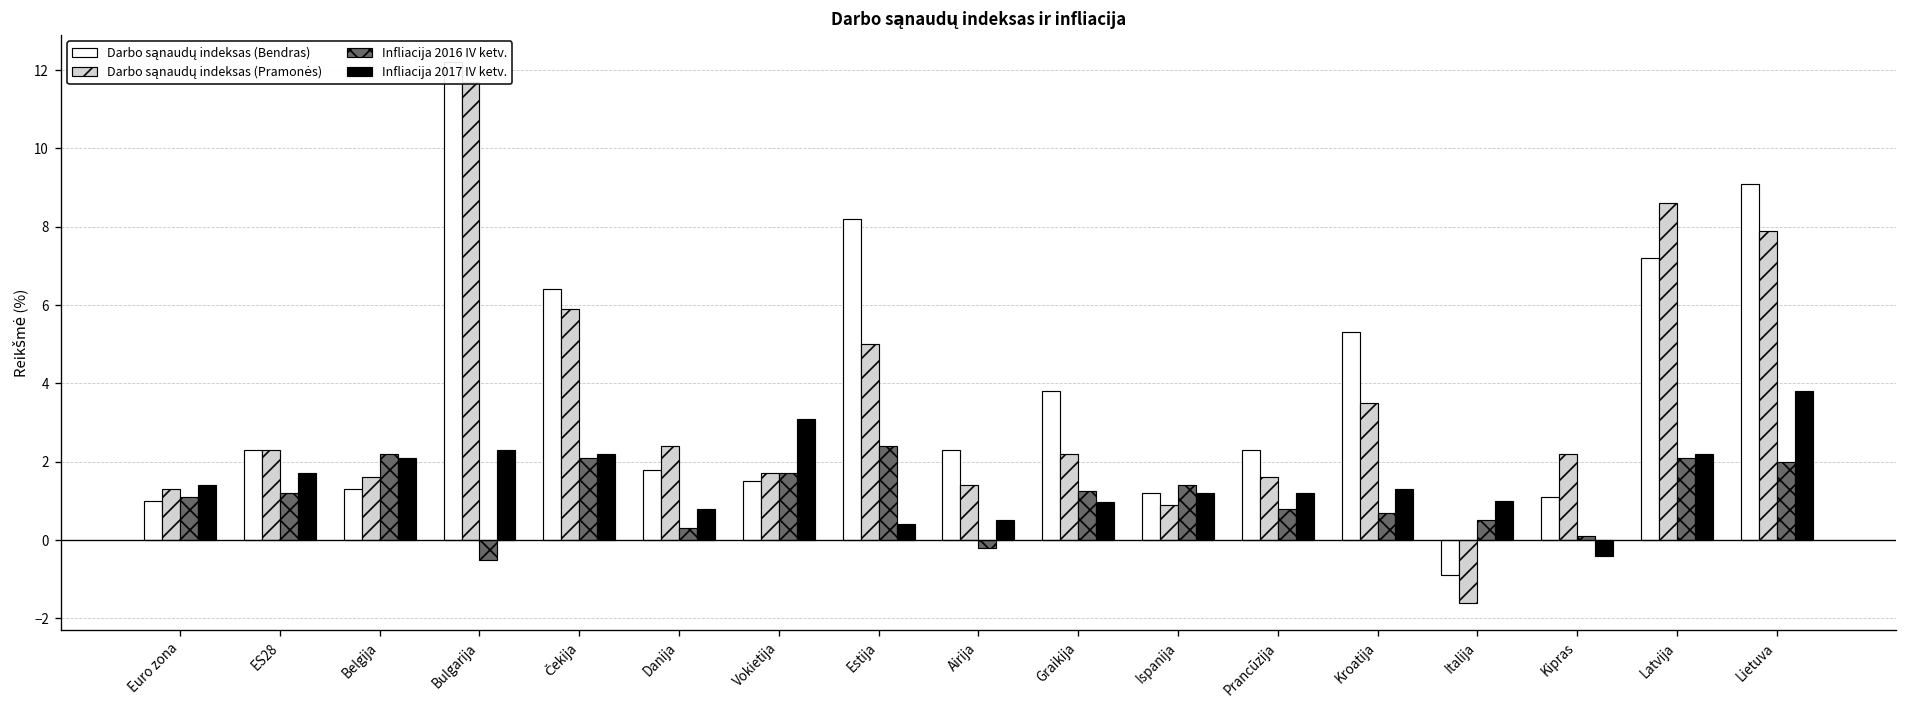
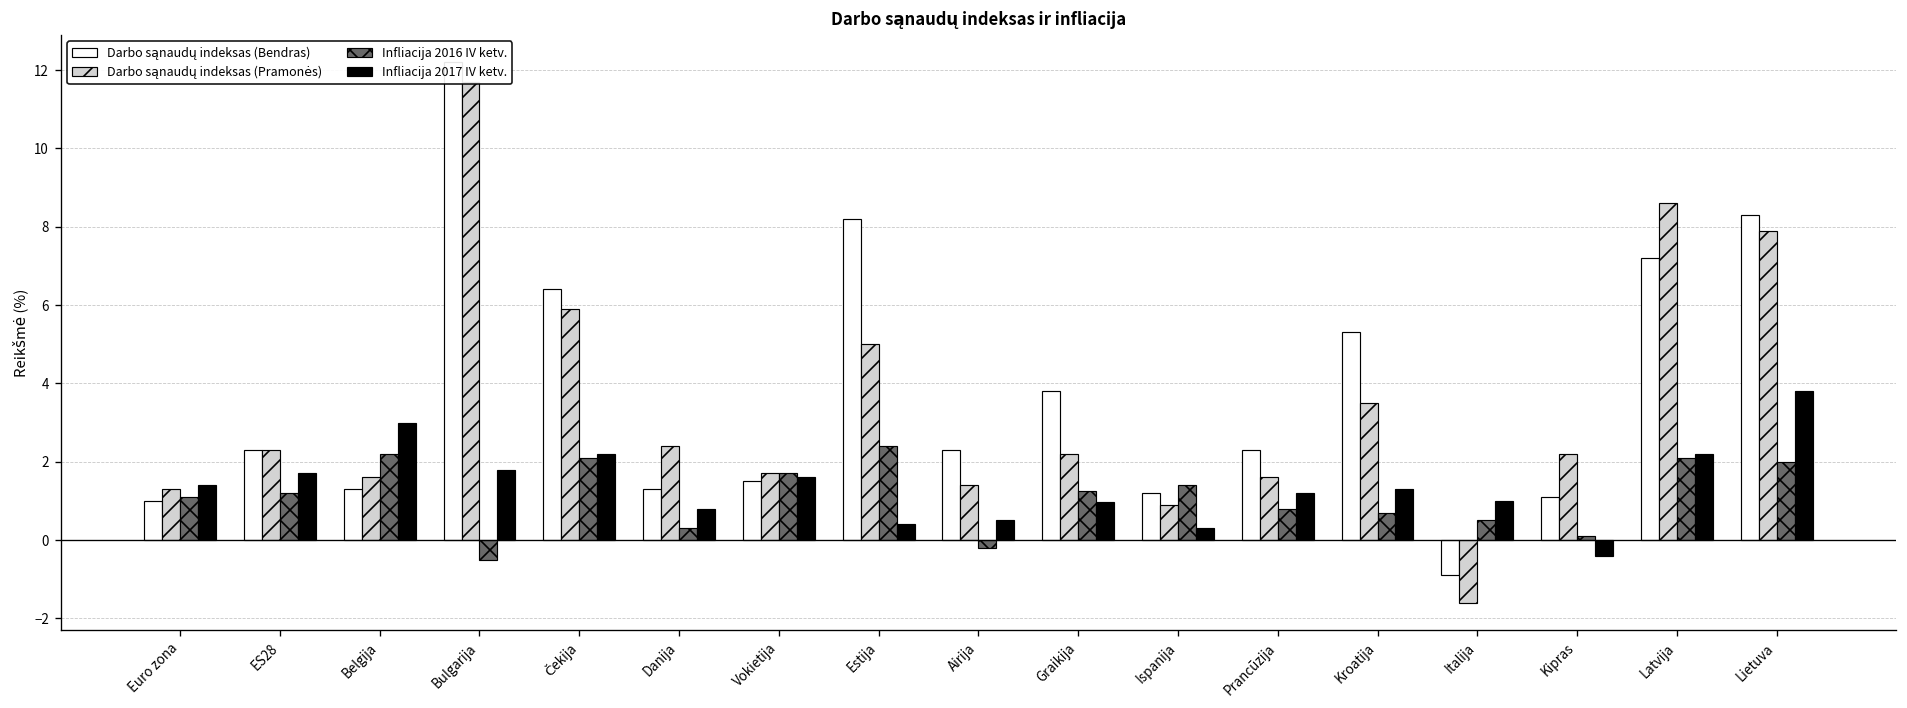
  {
    "Darbo sąnaudų indeksas (Bendras)": {
      "Euro zona": 1.0,
      "ES28": 2.3,
      "Belgija": 1.3,
      "Čekija": 6.4,
-     "Danija": 1.8,
+     "Danija": 1.3,
      "Vokietija": 1.5,
      "Estija": 8.2,
      "Airija": 2.3,
      "Graikija": 3.8,
      "Ispanija": 1.2,
      "Prancūzija": 2.3,
      "Kroatija": 5.3,
      "Italija": -0.9,
      "Kipras": 1.1,
      "Latvija": 7.2,
-     "Lietuva": 9.1
+     "Lietuva": 8.3
    },
    "Darbo sąnaudų indeksas (Pramonės)": {
      "Euro zona": 1.3,
      "ES28": 2.3,
      "Belgija": 1.6,
      "Čekija": 5.9,
      "Danija": 2.4,
      "Vokietija": 1.7,
      "Estija": 5.0,
      "Airija": 1.4,
      "Graikija": 2.2,
      "Ispanija": 0.9,
      "Prancūzija": 1.6,
      "Kroatija": 3.5,
      "Italija": -1.6,
      "Kipras": 2.2,
      "Latvija": 8.6,
      "Lietuva": 7.9
    },
    "Infliacija 2016 IV ketv.": {
      "Euro zona": 1.1,
      "ES28": 1.2,
      "Belgija": 2.2,
      "Bulgarija": -0.5,
      "Čekija": 2.1,
      "Danija": 0.3,
      "Vokietija": 1.7,
      "Estija": 2.4,
      "Airija": -0.2,
      "Graikija": 1.3,
      "Ispanija": 1.4,
      "Prancūzija": 0.8,
      "Kroatija": 0.7,
      "Italija": 0.5,
      "Kipras": 0.1,
      "Latvija": 2.1,
      "Lietuva": 2.0
    },
    "Infliacija 2017 IV ketv.": {
      "Euro zona": 1.4,
      "ES28": 1.7,
-     "Belgija": 2.1,
-     "Bulgarija": 2.3,
+     "Belgija": 3.0,
+     "Bulgarija": 1.8,
      "Čekija": 2.2,
      "Danija": 0.8,
-     "Vokietija": 3.1,
+     "Vokietija": 1.6,
      "Estija": 0.4,
      "Airija": 0.5,
      "Graikija": 1.0,
-     "Ispanija": 1.2,
+     "Ispanija": 0.3,
      "Prancūzija": 1.2,
      "Kroatija": 1.3,
      "Italija": 1.0,
      "Kipras": -0.4,
      "Latvija": 2.2,
      "Lietuva": 3.8
    }
  }
